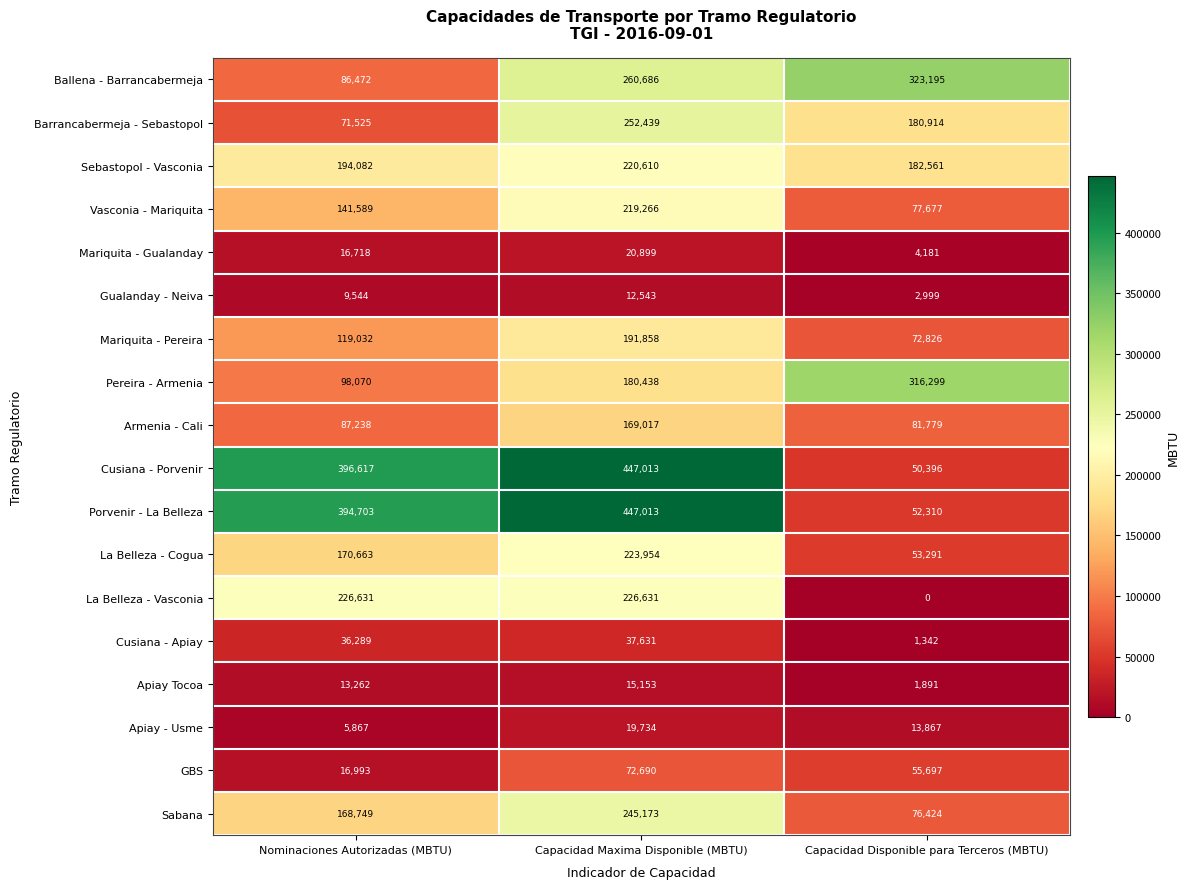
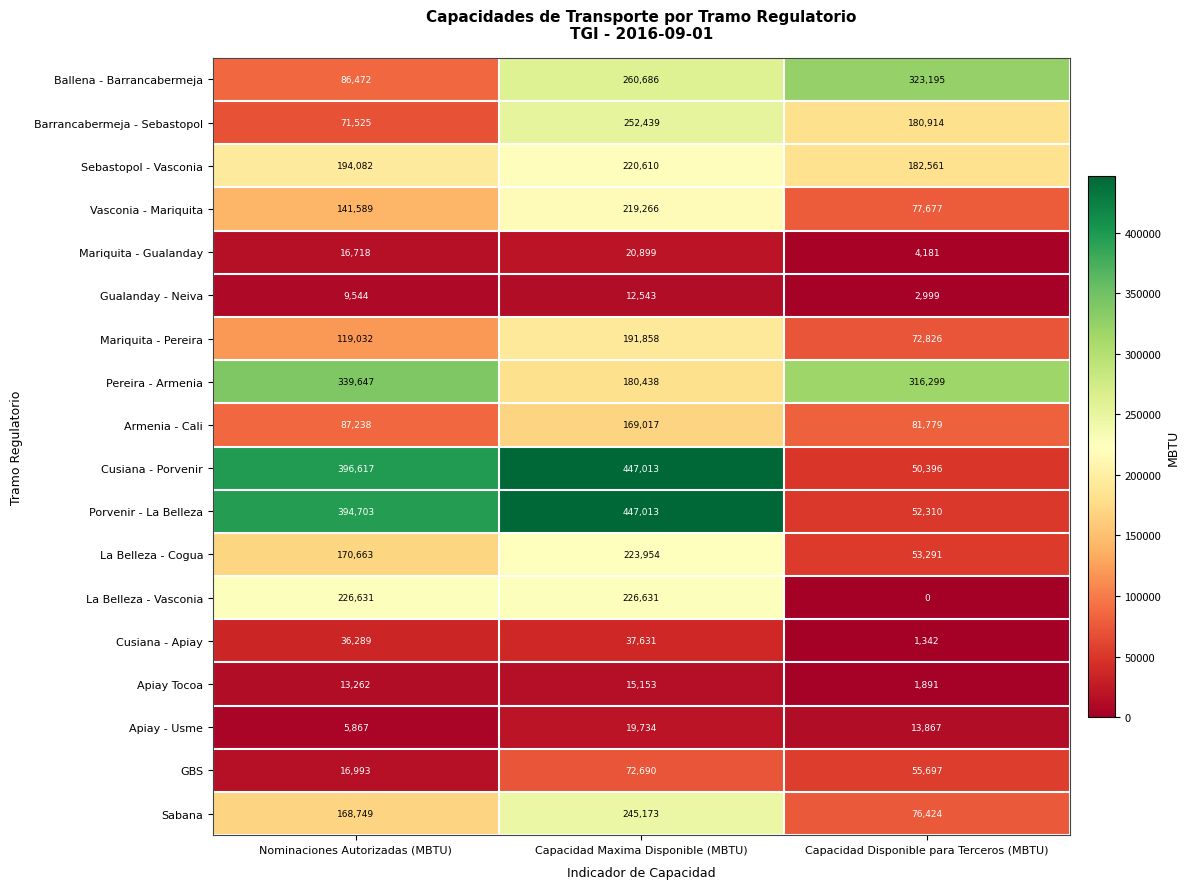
  {
    "Ballena - Barrancabermeja": {
      "Nominaciones Autorizadas (MBTU)": "86,472",
      "Capacidad Maxima Disponible (MBTU)": "260,686",
      "Capacidad Disponible para Terceros (MBTU)": "323,195"
    },
    "Barrancabermeja - Sebastopol": {
      "Nominaciones Autorizadas (MBTU)": "71,525",
      "Capacidad Maxima Disponible (MBTU)": "252,439",
      "Capacidad Disponible para Terceros (MBTU)": "180,914"
    },
    "Sebastopol - Vasconia": {
      "Nominaciones Autorizadas (MBTU)": "194,082",
      "Capacidad Maxima Disponible (MBTU)": "220,610",
      "Capacidad Disponible para Terceros (MBTU)": "182,561"
    },
    "Vasconia - Mariquita": {
      "Nominaciones Autorizadas (MBTU)": "141,589",
      "Capacidad Maxima Disponible (MBTU)": "219,266",
      "Capacidad Disponible para Terceros (MBTU)": "77,677"
    },
    "Mariquita - Gualanday": {
      "Nominaciones Autorizadas (MBTU)": "16,718",
      "Capacidad Maxima Disponible (MBTU)": "20,899",
      "Capacidad Disponible para Terceros (MBTU)": "4,181"
    },
    "Gualanday - Neiva": {
      "Nominaciones Autorizadas (MBTU)": "9,544",
      "Capacidad Maxima Disponible (MBTU)": "12,543",
      "Capacidad Disponible para Terceros (MBTU)": "2,999"
    },
    "Mariquita - Pereira": {
      "Nominaciones Autorizadas (MBTU)": "119,032",
      "Capacidad Maxima Disponible (MBTU)": "191,858",
      "Capacidad Disponible para Terceros (MBTU)": "72,826"
    },
    "Pereira - Armenia": {
-     "Nominaciones Autorizadas (MBTU)": "98,070",
+     "Nominaciones Autorizadas (MBTU)": "339,647",
      "Capacidad Maxima Disponible (MBTU)": "180,438",
      "Capacidad Disponible para Terceros (MBTU)": "316,299"
    },
    "Armenia - Cali": {
      "Nominaciones Autorizadas (MBTU)": "87,238",
      "Capacidad Maxima Disponible (MBTU)": "169,017",
      "Capacidad Disponible para Terceros (MBTU)": "81,779"
    },
    "Cusiana - Porvenir": {
      "Nominaciones Autorizadas (MBTU)": "396,617",
      "Capacidad Maxima Disponible (MBTU)": "447,013",
      "Capacidad Disponible para Terceros (MBTU)": "50,396"
    },
    "Porvenir - La Belleza": {
      "Nominaciones Autorizadas (MBTU)": "394,703",
      "Capacidad Maxima Disponible (MBTU)": "447,013",
      "Capacidad Disponible para Terceros (MBTU)": "52,310"
    },
    "La Belleza - Cogua": {
      "Nominaciones Autorizadas (MBTU)": "170,663",
      "Capacidad Maxima Disponible (MBTU)": "223,954",
      "Capacidad Disponible para Terceros (MBTU)": "53,291"
    },
    "La Belleza - Vasconia": {
      "Nominaciones Autorizadas (MBTU)": "226,631",
      "Capacidad Maxima Disponible (MBTU)": "226,631",
      "Capacidad Disponible para Terceros (MBTU)": "0"
    },
    "Cusiana - Apiay": {
      "Nominaciones Autorizadas (MBTU)": "36,289",
      "Capacidad Maxima Disponible (MBTU)": "37,631",
      "Capacidad Disponible para Terceros (MBTU)": "1,342"
    },
    "Apiay Tocoa": {
      "Nominaciones Autorizadas (MBTU)": "13,262",
      "Capacidad Maxima Disponible (MBTU)": "15,153",
      "Capacidad Disponible para Terceros (MBTU)": "1,891"
    },
    "Apiay - Usme": {
      "Nominaciones Autorizadas (MBTU)": "5,867",
      "Capacidad Maxima Disponible (MBTU)": "19,734",
      "Capacidad Disponible para Terceros (MBTU)": "13,867"
    },
    "GBS": {
      "Nominaciones Autorizadas (MBTU)": "16,993",
      "Capacidad Maxima Disponible (MBTU)": "72,690",
      "Capacidad Disponible para Terceros (MBTU)": "55,697"
    },
    "Sabana": {
      "Nominaciones Autorizadas (MBTU)": "168,749",
      "Capacidad Maxima Disponible (MBTU)": "245,173",
      "Capacidad Disponible para Terceros (MBTU)": "76,424"
    }
  }
